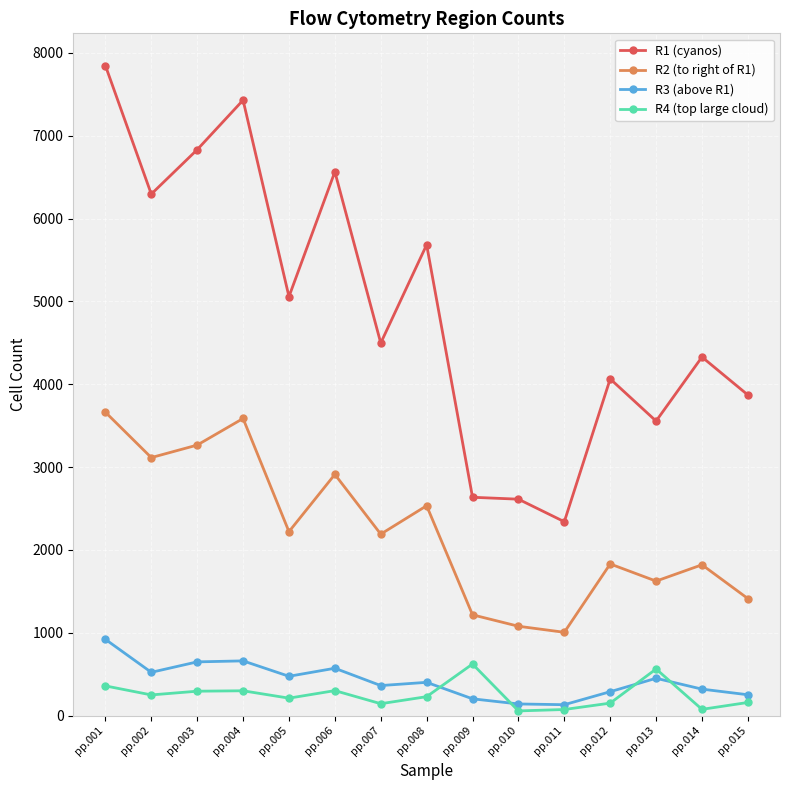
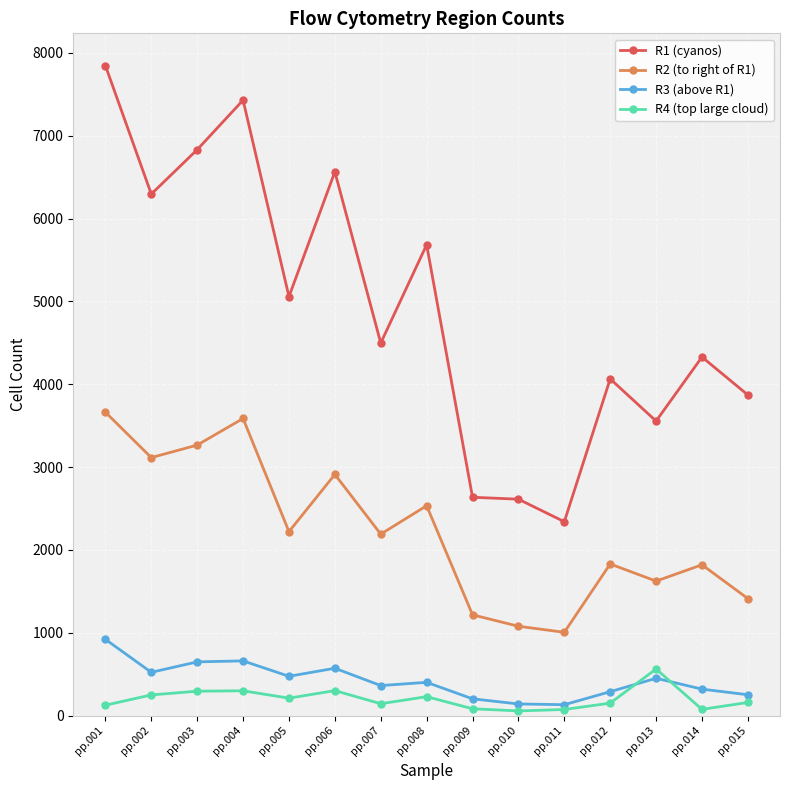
  {
    "R3 (above R1)": {
      "pp.001": 900,
      "pp.002": 500,
      "pp.003": 600,
      "pp.004": 700,
      "pp.005": 500,
      "pp.006": 600,
      "pp.007": 400,
      "pp.008": 400,
      "pp.009": 200,
      "pp.010": 100,
      "pp.011": 100,
      "pp.012": 300,
      "pp.013": 500,
      "pp.014": 300,
      "pp.015": 300
    },
    "R4 (top large cloud)": {
-     "pp.001": 400,
+     "pp.001": 100,
      "pp.002": 300,
      "pp.003": 300,
      "pp.004": 300,
      "pp.005": 200,
      "pp.006": 300,
      "pp.007": 100,
      "pp.008": 200,
-     "pp.009": 600,
+     "pp.009": 100,
      "pp.010": 100,
      "pp.011": 100,
      "pp.012": 200,
      "pp.013": 600,
      "pp.014": 100,
      "pp.015": 200
    }
  }
